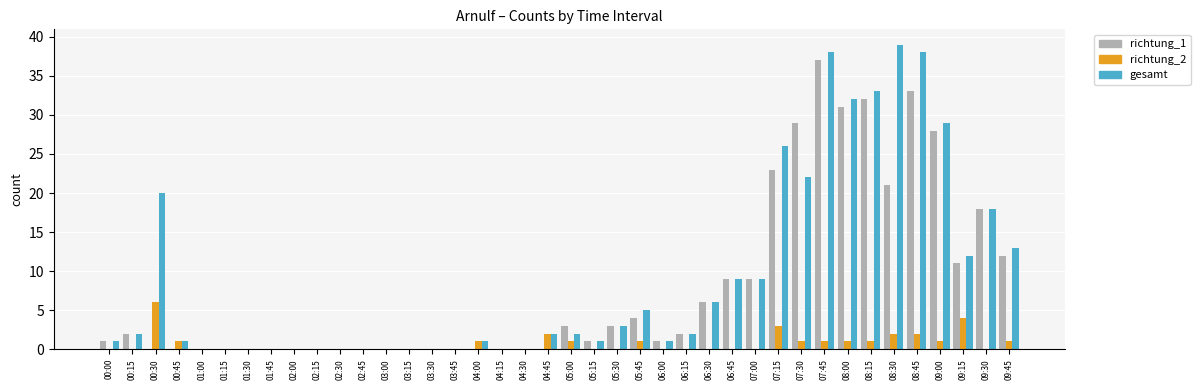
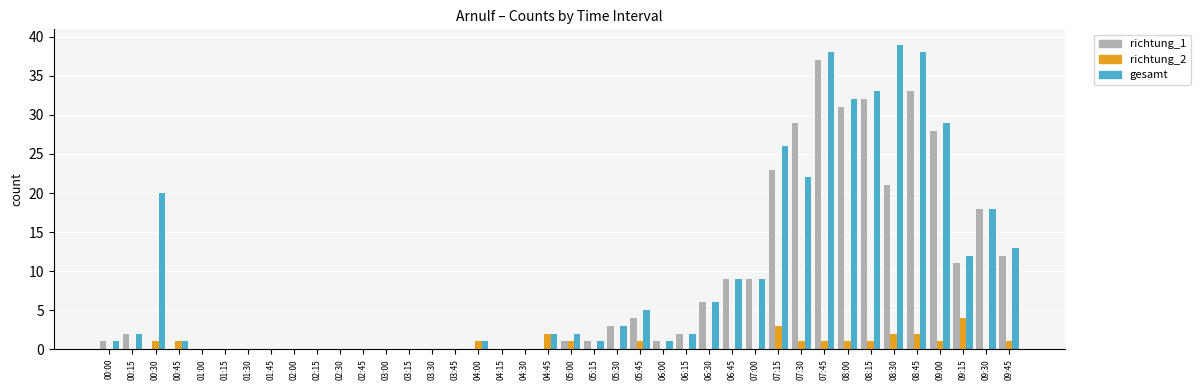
  {
    "richtung_1": {
      "00:00": 1,
      "00:15": 2,
      "00:30": 0,
      "00:45": 0,
      "01:00": 0,
      "01:15": 0,
      "01:30": 0,
      "01:45": 0,
      "02:00": 0,
      "02:15": 0,
      "02:30": 0,
      "02:45": 0,
      "03:00": 0,
      "03:15": 0,
      "03:30": 0,
      "03:45": 0,
      "04:00": 0,
      "04:15": 0,
      "04:30": 0,
      "04:45": 0,
-     "05:00": 3,
+     "05:00": 1,
      "05:15": 1,
      "05:30": 3,
      "05:45": 4,
      "06:00": 1,
      "06:15": 2,
      "06:30": 6,
      "06:45": 9,
      "07:00": 9,
      "07:15": 23,
      "07:30": 29,
      "07:45": 37,
      "08:00": 31,
      "08:15": 32,
      "08:30": 21,
      "08:45": 33,
      "09:00": 28,
      "09:15": 11,
      "09:30": 18,
      "09:45": 12
    },
    "richtung_2": {
      "00:00": 0,
      "00:15": 0,
-     "00:30": 6,
+     "00:30": 1,
      "00:45": 1,
      "01:00": 0,
      "01:15": 0,
      "01:30": 0,
      "01:45": 0,
      "02:00": 0,
      "02:15": 0,
      "02:30": 0,
      "02:45": 0,
      "03:00": 0,
      "03:15": 0,
      "03:30": 0,
      "03:45": 0,
      "04:00": 1,
      "04:15": 0,
      "04:30": 0,
      "04:45": 2,
      "05:00": 1,
      "05:15": 0,
      "05:30": 0,
      "05:45": 1,
      "06:00": 0,
      "06:15": 0,
      "06:30": 0,
      "06:45": 0,
      "07:00": 0,
      "07:15": 3,
      "07:30": 1,
      "07:45": 1,
      "08:00": 1,
      "08:15": 1,
      "08:30": 2,
      "08:45": 2,
      "09:00": 1,
      "09:15": 4,
      "09:30": 0,
      "09:45": 1
    },
    "gesamt": {
      "00:00": 1,
      "00:15": 2,
      "00:30": 20,
      "00:45": 1,
      "01:00": 0,
      "01:15": 0,
      "01:30": 0,
      "01:45": 0,
      "02:00": 0,
      "02:15": 0,
      "02:30": 0,
      "02:45": 0,
      "03:00": 0,
      "03:15": 0,
      "03:30": 0,
      "03:45": 0,
      "04:00": 1,
      "04:15": 0,
      "04:30": 0,
      "04:45": 2,
      "05:00": 2,
      "05:15": 1,
      "05:30": 3,
      "05:45": 5,
      "06:00": 1,
      "06:15": 2,
      "06:30": 6,
      "06:45": 9,
      "07:00": 9,
      "07:15": 26,
      "07:30": 22,
      "07:45": 38,
      "08:00": 32,
      "08:15": 33,
      "08:30": 39,
      "08:45": 38,
      "09:00": 29,
      "09:15": 12,
      "09:30": 18,
      "09:45": 13
    }
  }
